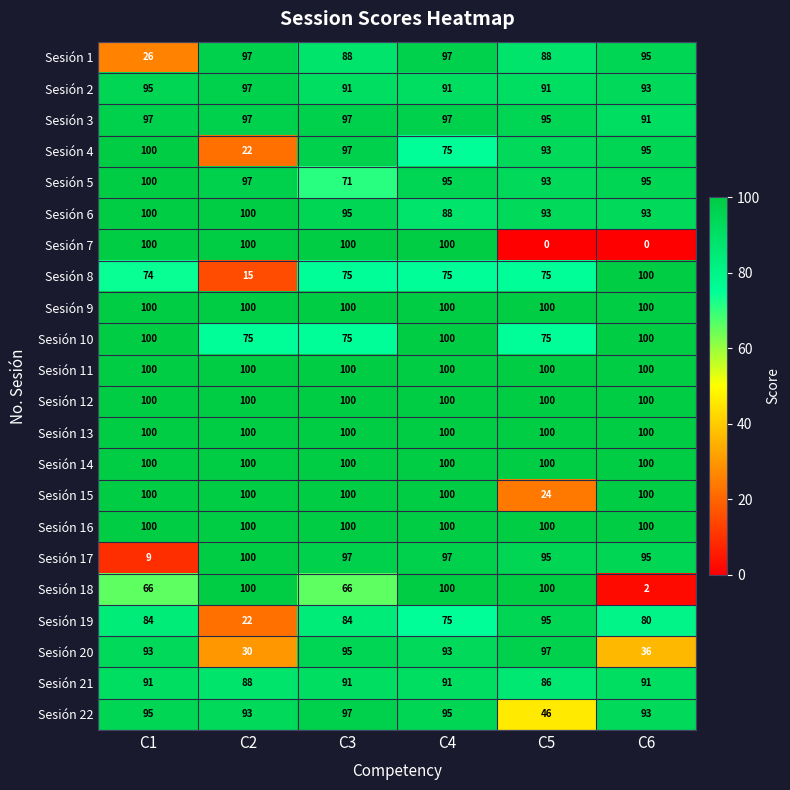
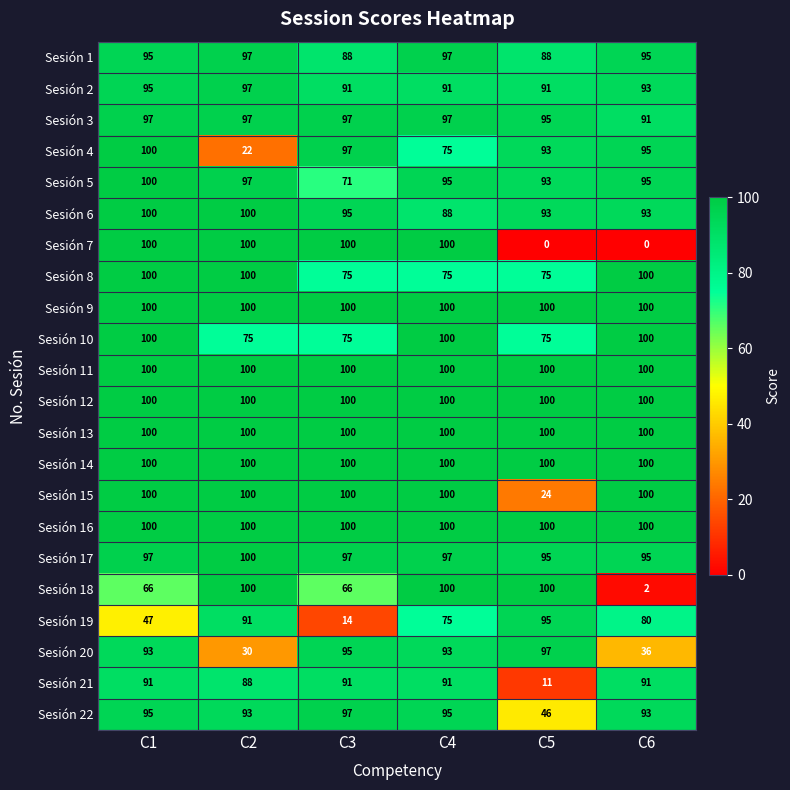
  {
    "Sesión 1": {
-     "C1": 26,
+     "C1": 95,
      "C2": 97,
      "C3": 88,
      "C4": 97,
      "C5": 88,
      "C6": 95
    },
    "Sesión 2": {
      "C1": 95,
      "C2": 97,
      "C3": 91,
      "C4": 91,
      "C5": 91,
      "C6": 93
    },
    "Sesión 3": {
      "C1": 97,
      "C2": 97,
      "C3": 97,
      "C4": 97,
      "C5": 95,
      "C6": 91
    },
    "Sesión 4": {
      "C1": 100,
      "C2": 22,
      "C3": 97,
      "C4": 75,
      "C5": 93,
      "C6": 95
    },
    "Sesión 5": {
      "C1": 100,
      "C2": 97,
      "C3": 71,
      "C4": 95,
      "C5": 93,
      "C6": 95
    },
    "Sesión 6": {
      "C1": 100,
      "C2": 100,
      "C3": 95,
      "C4": 88,
      "C5": 93,
      "C6": 93
    },
    "Sesión 7": {
      "C1": 100,
      "C2": 100,
      "C3": 100,
      "C4": 100,
      "C5": 0,
      "C6": 0
    },
    "Sesión 8": {
-     "C1": 74,
-     "C2": 15,
+     "C1": 100,
+     "C2": 100,
      "C3": 75,
      "C4": 75,
      "C5": 75,
      "C6": 100
    },
    "Sesión 9": {
      "C1": 100,
      "C2": 100,
      "C3": 100,
      "C4": 100,
      "C5": 100,
      "C6": 100
    },
    "Sesión 10": {
      "C1": 100,
      "C2": 75,
      "C3": 75,
      "C4": 100,
      "C5": 75,
      "C6": 100
    },
    "Sesión 11": {
      "C1": 100,
      "C2": 100,
      "C3": 100,
      "C4": 100,
      "C5": 100,
      "C6": 100
    },
    "Sesión 12": {
      "C1": 100,
      "C2": 100,
      "C3": 100,
      "C4": 100,
      "C5": 100,
      "C6": 100
    },
    "Sesión 13": {
      "C1": 100,
      "C2": 100,
      "C3": 100,
      "C4": 100,
      "C5": 100,
      "C6": 100
    },
    "Sesión 14": {
      "C1": 100,
      "C2": 100,
      "C3": 100,
      "C4": 100,
      "C5": 100,
      "C6": 100
    },
    "Sesión 15": {
      "C1": 100,
      "C2": 100,
      "C3": 100,
      "C4": 100,
      "C5": 24,
      "C6": 100
    },
    "Sesión 16": {
      "C1": 100,
      "C2": 100,
      "C3": 100,
      "C4": 100,
      "C5": 100,
      "C6": 100
    },
    "Sesión 17": {
-     "C1": 9,
+     "C1": 97,
      "C2": 100,
      "C3": 97,
      "C4": 97,
      "C5": 95,
      "C6": 95
    },
    "Sesión 18": {
      "C1": 66,
      "C2": 100,
      "C3": 66,
      "C4": 100,
      "C5": 100,
      "C6": 2
    },
    "Sesión 19": {
-     "C1": 84,
-     "C2": 22,
-     "C3": 84,
+     "C1": 47,
+     "C2": 91,
+     "C3": 14,
      "C4": 75,
      "C5": 95,
      "C6": 80
    },
    "Sesión 20": {
      "C1": 93,
      "C2": 30,
      "C3": 95,
      "C4": 93,
      "C5": 97,
      "C6": 36
    },
    "Sesión 21": {
      "C1": 91,
      "C2": 88,
      "C3": 91,
      "C4": 91,
-     "C5": 86,
+     "C5": 11,
      "C6": 91
    },
    "Sesión 22": {
      "C1": 95,
      "C2": 93,
      "C3": 97,
      "C4": 95,
      "C5": 46,
      "C6": 93
    }
  }
